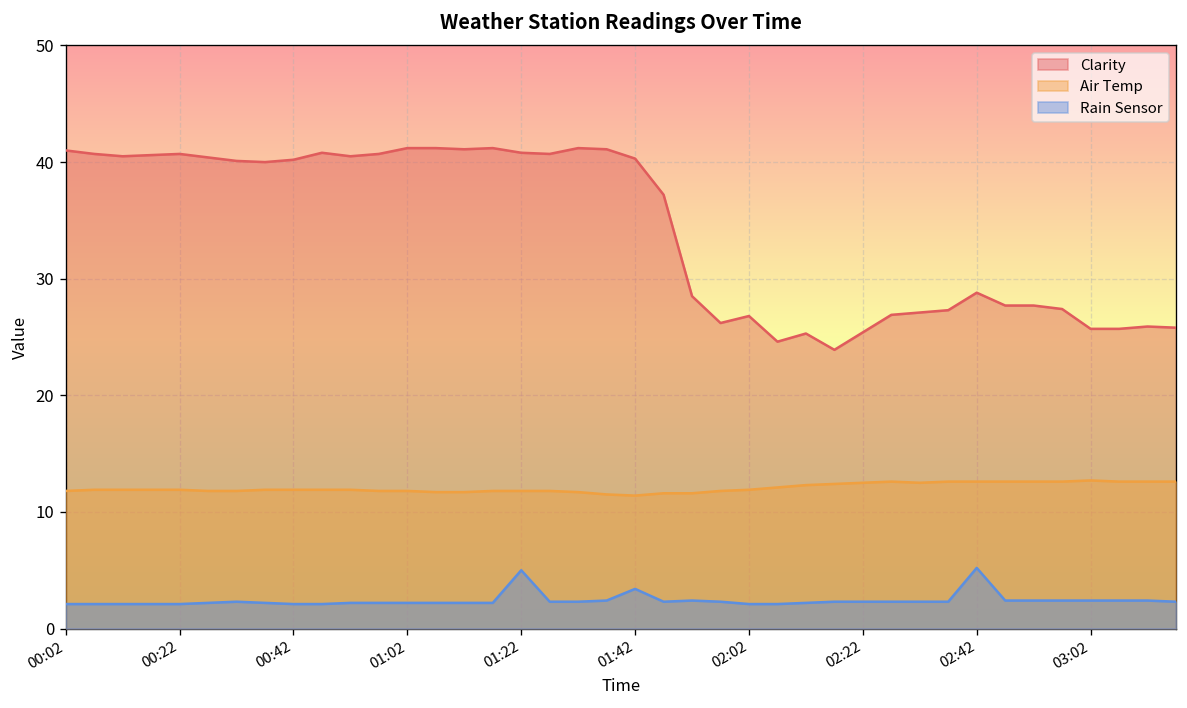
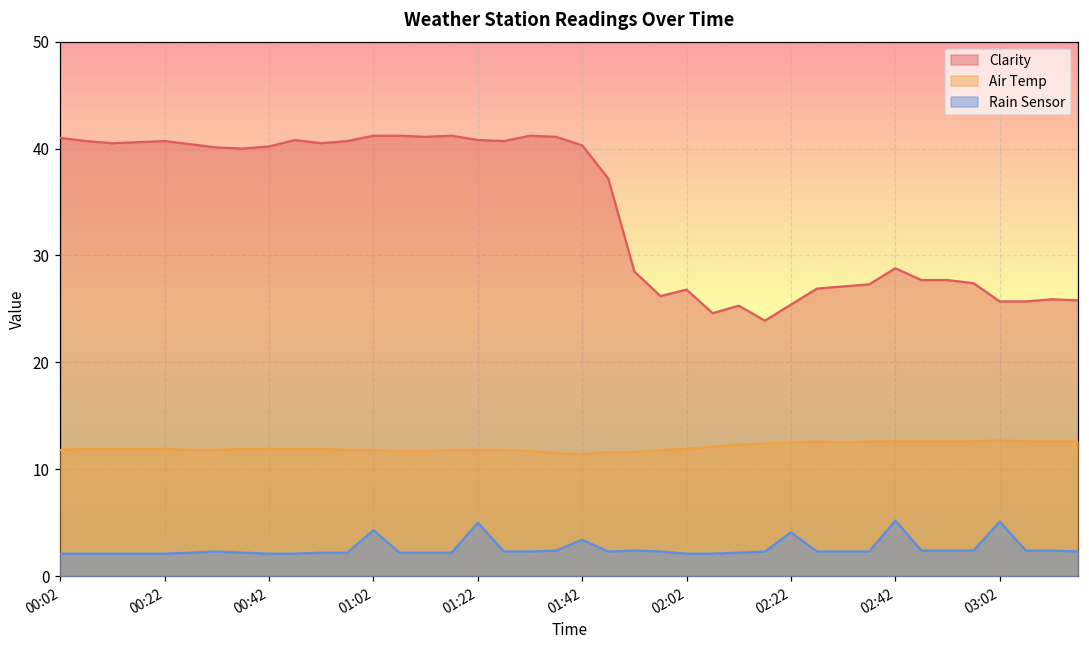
  {
    "Rain Sensor": {
      "00:02": 2,
      "00:22": 2,
      "00:42": 2,
-     "01:02": 2,
+     "01:02": 4,
      "01:22": 5,
      "01:42": 3,
      "02:02": 2,
-     "02:22": 2,
+     "02:22": 4,
      "02:42": 5,
-     "03:02": 2
+     "03:02": 5
    }
  }
